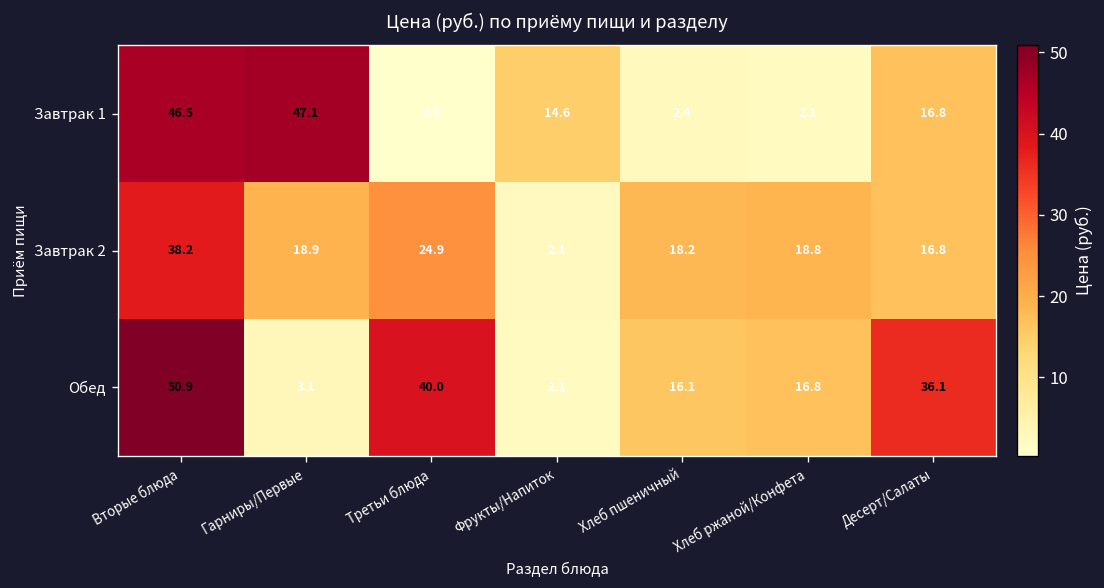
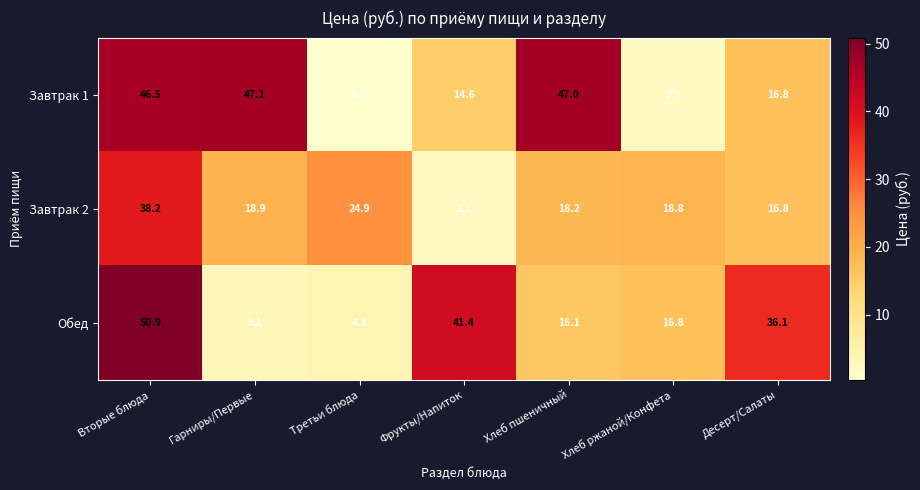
  {
    "Завтрак 1": {
      "Вторые блюда": 46.5,
      "Гарниры/Первые": 47.1,
      "Третьи блюда": 0.3,
      "Фрукты/Напиток": 14.6,
-     "Хлеб пшеничный": 2.4,
+     "Хлеб пшеничный": 47.0,
      "Хлеб ржаной/Конфета": 2.1,
      "Десерт/Салаты": 16.8
    },
    "Завтрак 2": {
      "Вторые блюда": 38.2,
      "Гарниры/Первые": 18.9,
      "Третьи блюда": 24.9,
      "Фрукты/Напиток": 2.1,
      "Хлеб пшеничный": 18.2,
      "Хлеб ржаной/Конфета": 18.8,
      "Десерт/Салаты": 16.8
    },
    "Обед": {
      "Вторые блюда": 50.9,
      "Гарниры/Первые": 3.1,
-     "Третьи блюда": 40.0,
-     "Фрукты/Напиток": 2.1,
+     "Третьи блюда": 4.3,
+     "Фрукты/Напиток": 41.4,
      "Хлеб пшеничный": 16.1,
      "Хлеб ржаной/Конфета": 16.8,
      "Десерт/Салаты": 36.1
    }
  }
